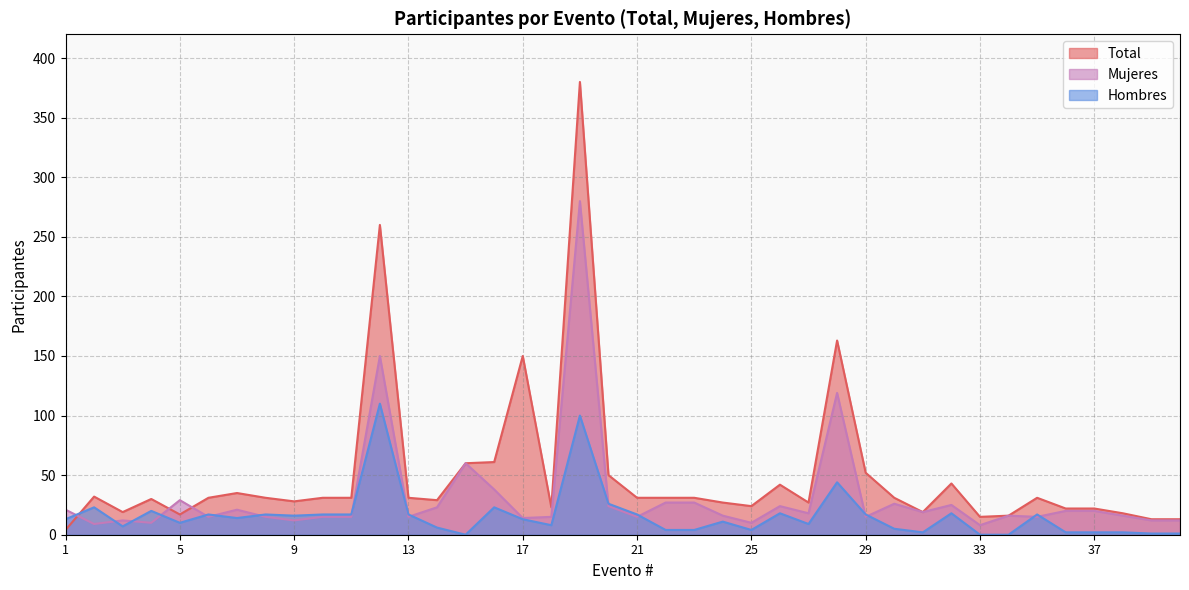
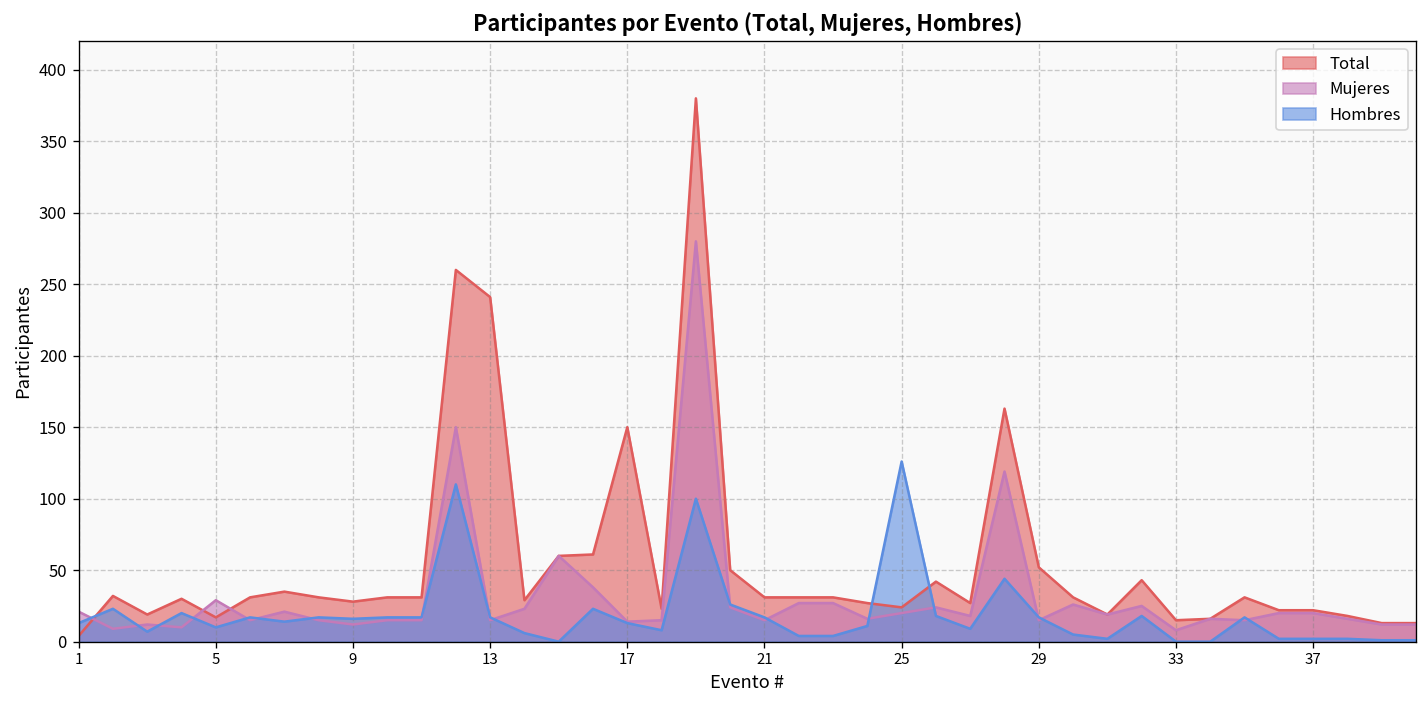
  {
    "Total": {
      "1": 4,
      "5": 17,
      "9": 28,
-     "13": 31,
+     "13": 241,
      "17": 150,
      "21": 31,
      "25": 24,
      "29": 52,
      "33": 15
    },
    "Mujeres": {
      "1": 21,
      "5": 29,
      "9": 12,
-     "25": 10,
+     "25": 20,
      "33": 8
    },
    "Hombres": {
      "1": 13,
      "5": 10,
      "9": 16,
-     "25": 4,
+     "25": 126,
      "33": 0,
      "37": 2
    }
  }
